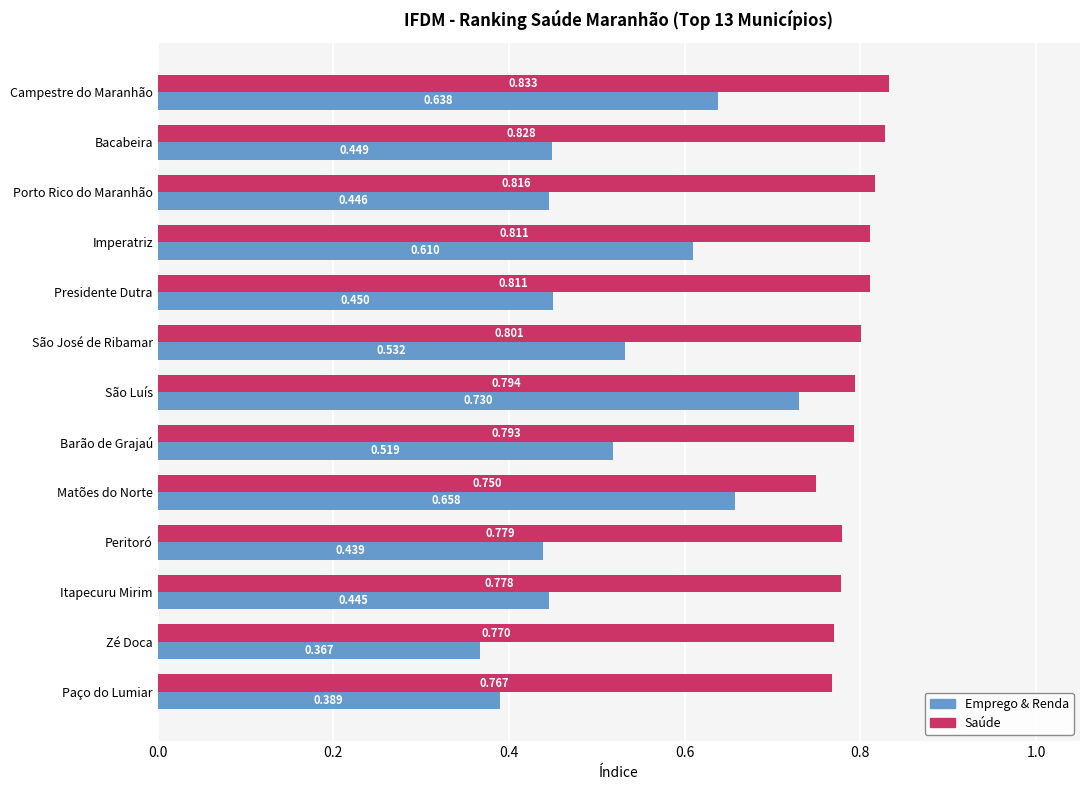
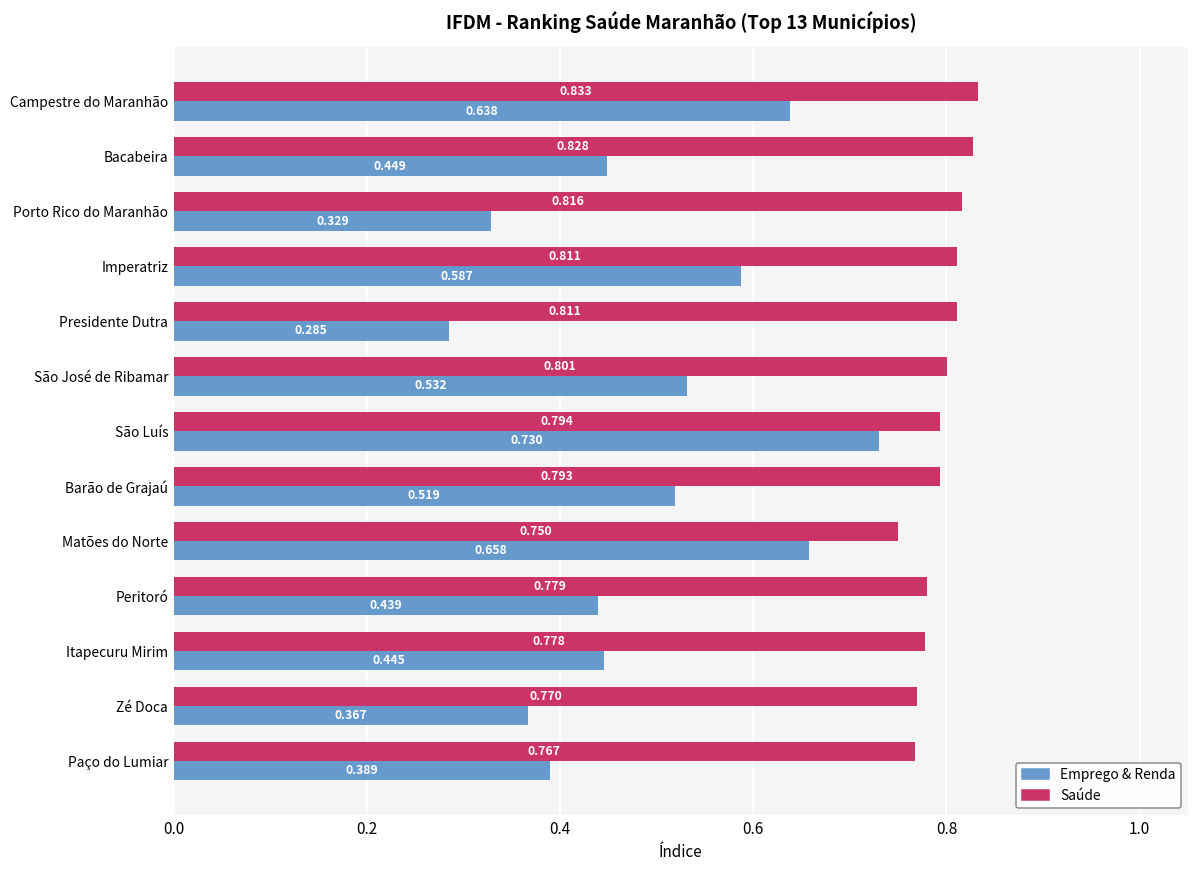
  {
    "Emprego & Renda": {
      "Campestre do Maranhão": 0.638,
      "Bacabeira": 0.449,
-     "Porto Rico do Maranhão": 0.446,
-     "Imperatriz": 0.610,
-     "Presidente Dutra": 0.450,
+     "Porto Rico do Maranhão": 0.329,
+     "Imperatriz": 0.587,
+     "Presidente Dutra": 0.285,
      "São José de Ribamar": 0.532,
      "São Luís": 0.730,
      "Barão de Grajaú": 0.519,
      "Matões do Norte": 0.658,
      "Peritoró": 0.439,
      "Itapecuru Mirim": 0.445,
      "Zé Doca": 0.367,
      "Paço do Lumiar": 0.389
    },
    "Saúde": {
      "Campestre do Maranhão": 0.833,
      "Bacabeira": 0.828,
      "Porto Rico do Maranhão": 0.816,
      "Imperatriz": 0.811,
      "Presidente Dutra": 0.811,
      "São José de Ribamar": 0.801,
      "São Luís": 0.794,
      "Barão de Grajaú": 0.793,
      "Matões do Norte": 0.750,
      "Peritoró": 0.779,
      "Itapecuru Mirim": 0.778,
      "Zé Doca": 0.770,
      "Paço do Lumiar": 0.767
    }
  }
